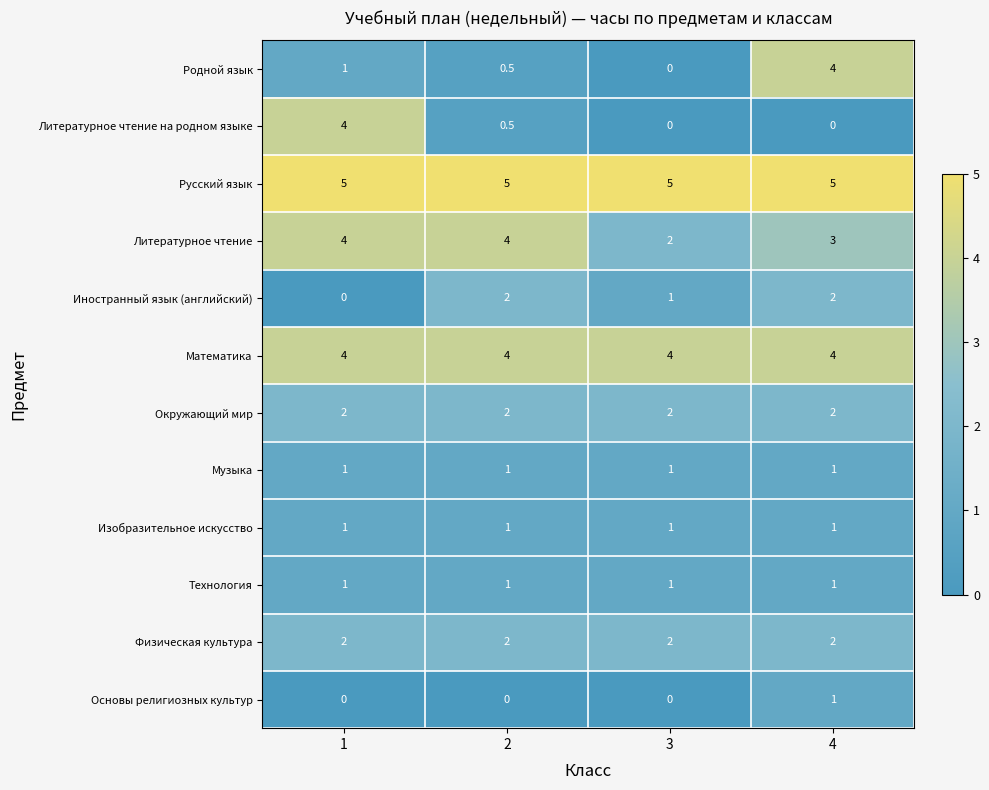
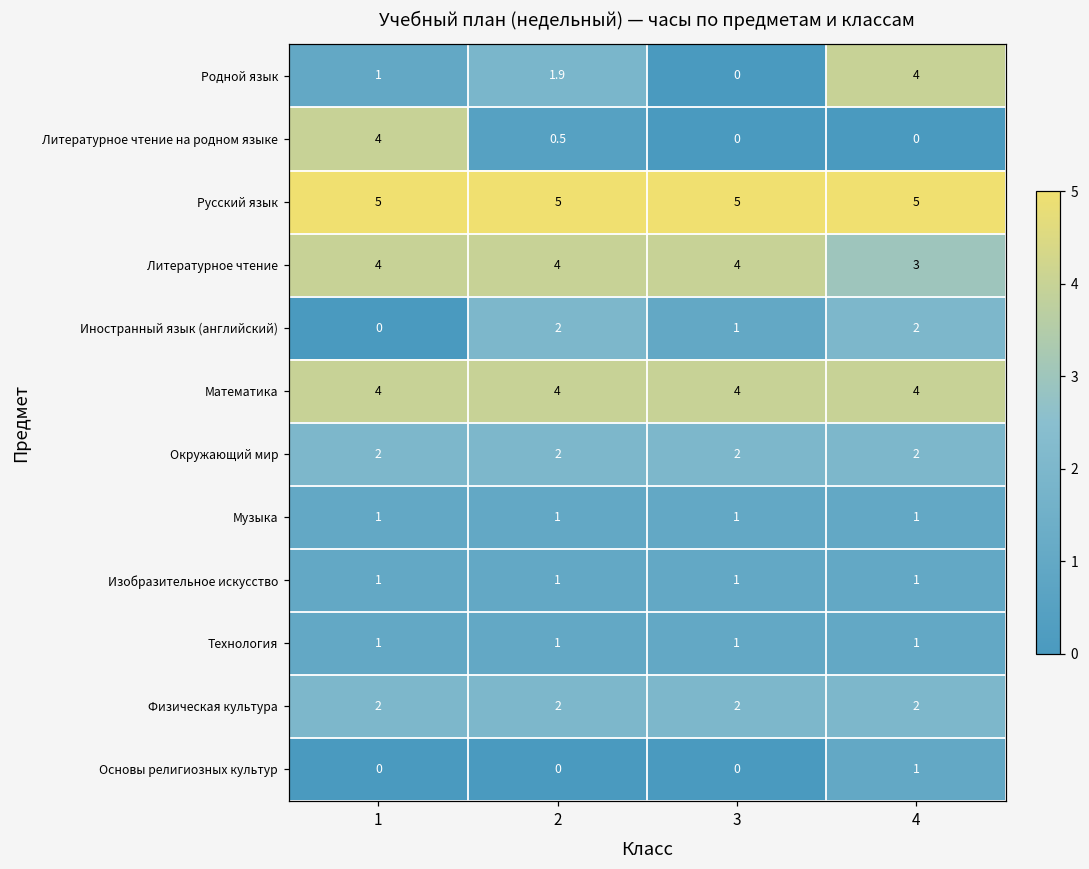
  {
    "Родной язык": {
      "1": 1,
-     "2": 0.5,
+     "2": 1.9,
      "3": 0,
      "4": 4
    },
    "Литературное чтение на родном языке": {
      "1": 4,
      "2": 0.5,
      "3": 0,
      "4": 0
    },
    "Русский язык": {
      "1": 5,
      "2": 5,
      "3": 5,
      "4": 5
    },
    "Литературное чтение": {
      "1": 4,
      "2": 4,
-     "3": 2,
+     "3": 4,
      "4": 3
    },
    "Иностранный язык (английский)": {
      "1": 0,
      "2": 2,
      "3": 1,
      "4": 2
    },
    "Математика": {
      "1": 4,
      "2": 4,
      "3": 4,
      "4": 4
    },
    "Окружающий мир": {
      "1": 2,
      "2": 2,
      "3": 2,
      "4": 2
    },
    "Музыка": {
      "1": 1,
      "2": 1,
      "3": 1,
      "4": 1
    },
    "Изобразительное искусство": {
      "1": 1,
      "2": 1,
      "3": 1,
      "4": 1
    },
    "Технология": {
      "1": 1,
      "2": 1,
      "3": 1,
      "4": 1
    },
    "Физическая культура": {
      "1": 2,
      "2": 2,
      "3": 2,
      "4": 2
    },
    "Основы религиозных культур": {
      "1": 0,
      "2": 0,
      "3": 0,
      "4": 1
    }
  }
